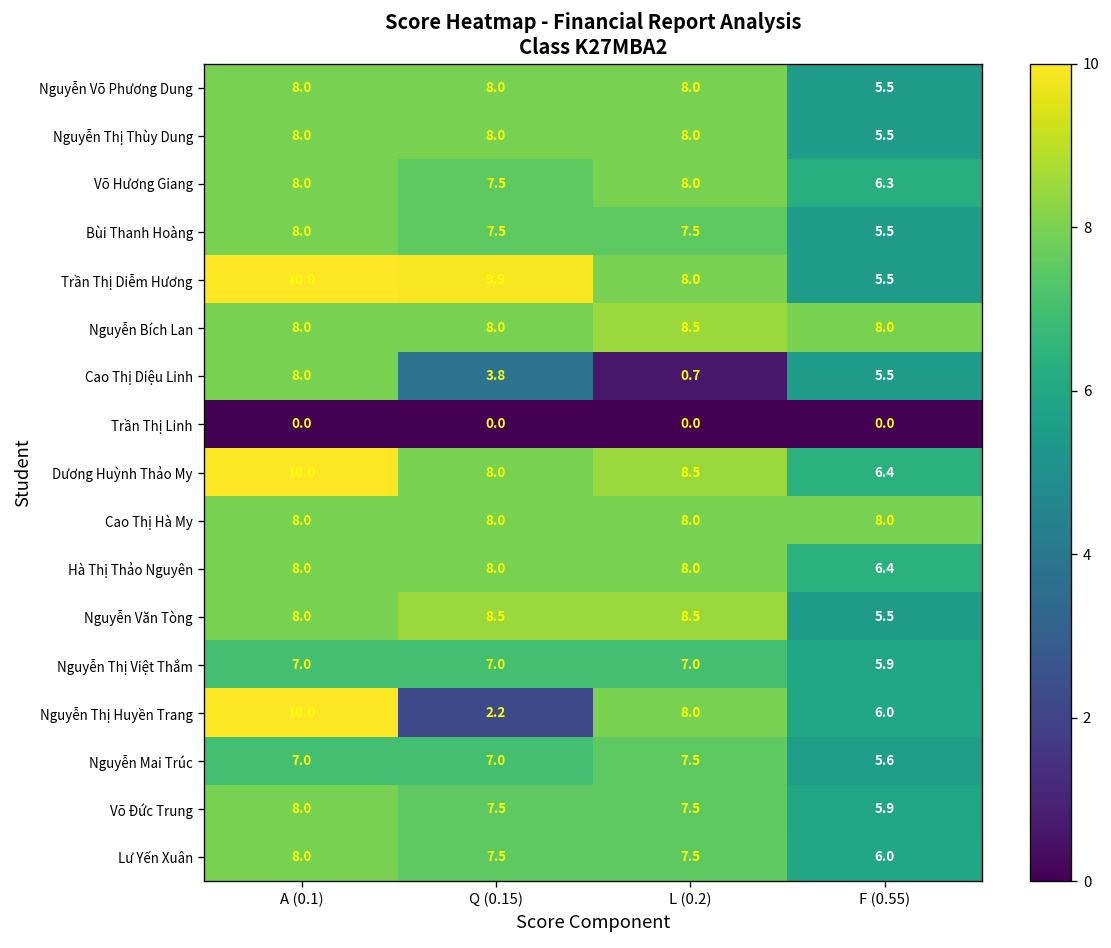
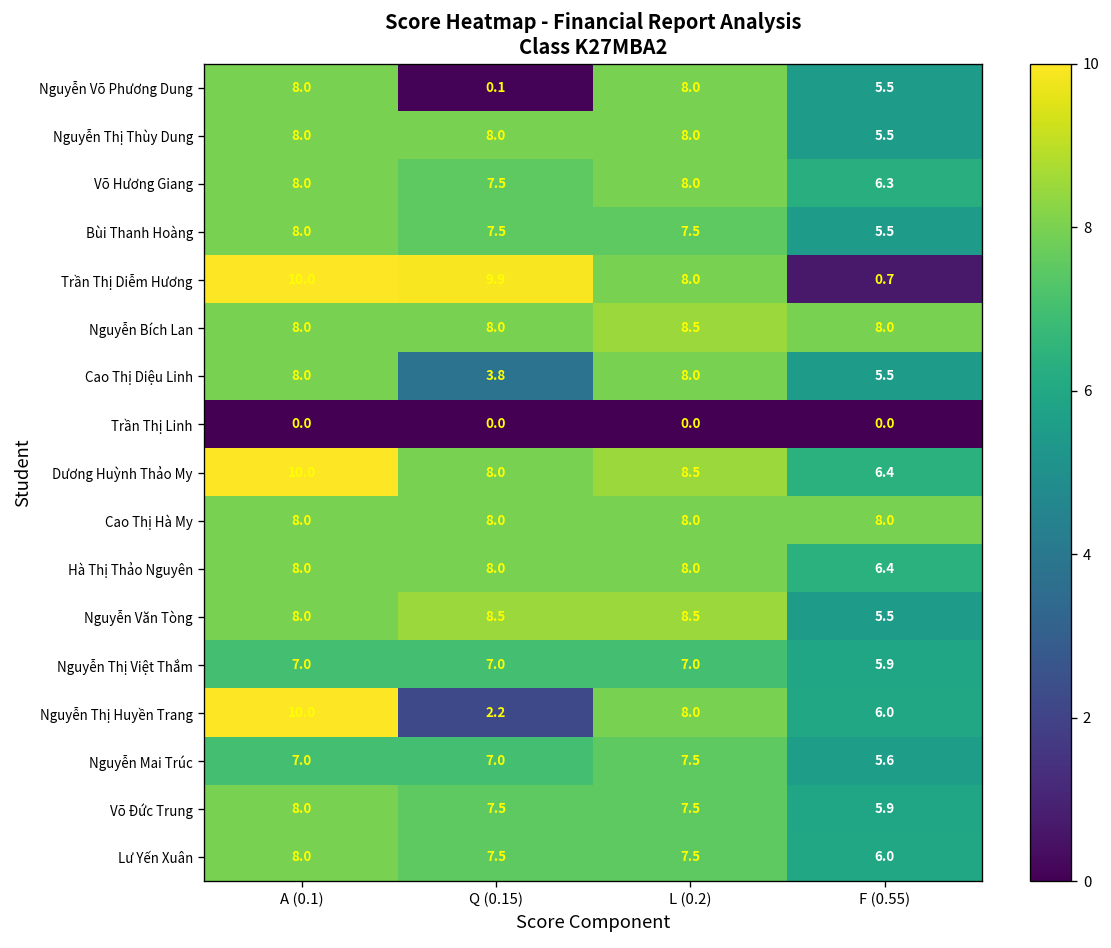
  {
    "Nguyễn Võ Phương Dung": {
      "A (0.1)": 8.0,
-     "Q (0.15)": 8.0,
+     "Q (0.15)": 0.1,
      "L (0.2)": 8.0,
      "F (0.55)": 5.5
    },
    "Nguyễn Thị Thùy Dung": {
      "A (0.1)": 8.0,
      "Q (0.15)": 8.0,
      "L (0.2)": 8.0,
      "F (0.55)": 5.5
    },
    "Võ Hương Giang": {
      "A (0.1)": 8.0,
      "Q (0.15)": 7.5,
      "L (0.2)": 8.0,
      "F (0.55)": 6.3
    },
    "Bùi Thanh Hoàng": {
      "A (0.1)": 8.0,
      "Q (0.15)": 7.5,
      "L (0.2)": 7.5,
      "F (0.55)": 5.5
    },
    "Trần Thị Diễm Hương": {
      "L (0.2)": 8.0,
-     "F (0.55)": 5.5
+     "F (0.55)": 0.7
    },
    "Nguyễn Bích Lan": {
      "A (0.1)": 8.0,
      "Q (0.15)": 8.0,
      "L (0.2)": 8.5,
      "F (0.55)": 8.0
    },
    "Cao Thị Diệu Linh": {
      "A (0.1)": 8.0,
      "Q (0.15)": 3.8,
-     "L (0.2)": 0.7,
+     "L (0.2)": 8.0,
      "F (0.55)": 5.5
    },
    "Trần Thị Linh": {
      "A (0.1)": 0.0,
      "Q (0.15)": 0.0,
      "L (0.2)": 0.0,
      "F (0.55)": 0.0
    },
    "Dương Huỳnh Thảo My": {
      "Q (0.15)": 8.0,
      "L (0.2)": 8.5,
      "F (0.55)": 6.4
    },
    "Cao Thị Hà My": {
      "A (0.1)": 8.0,
      "Q (0.15)": 8.0,
      "L (0.2)": 8.0,
      "F (0.55)": 8.0
    },
    "Hà Thị Thảo Nguyên": {
      "A (0.1)": 8.0,
      "Q (0.15)": 8.0,
      "L (0.2)": 8.0,
      "F (0.55)": 6.4
    },
    "Nguyễn Văn Tòng": {
      "A (0.1)": 8.0,
      "Q (0.15)": 8.5,
      "L (0.2)": 8.5,
      "F (0.55)": 5.5
    },
    "Nguyễn Thị Việt Thắm": {
      "A (0.1)": 7.0,
      "Q (0.15)": 7.0,
      "L (0.2)": 7.0,
      "F (0.55)": 5.9
    },
    "Nguyễn Thị Huyền Trang": {
      "Q (0.15)": 2.2,
      "L (0.2)": 8.0,
      "F (0.55)": 6.0
    },
    "Nguyễn Mai Trúc": {
      "A (0.1)": 7.0,
      "Q (0.15)": 7.0,
      "L (0.2)": 7.5,
      "F (0.55)": 5.6
    },
    "Võ Đức Trung": {
      "A (0.1)": 8.0,
      "Q (0.15)": 7.5,
      "L (0.2)": 7.5,
      "F (0.55)": 5.9
    },
    "Lư Yến Xuân": {
      "A (0.1)": 8.0,
      "Q (0.15)": 7.5,
      "L (0.2)": 7.5,
      "F (0.55)": 6.0
    }
  }
